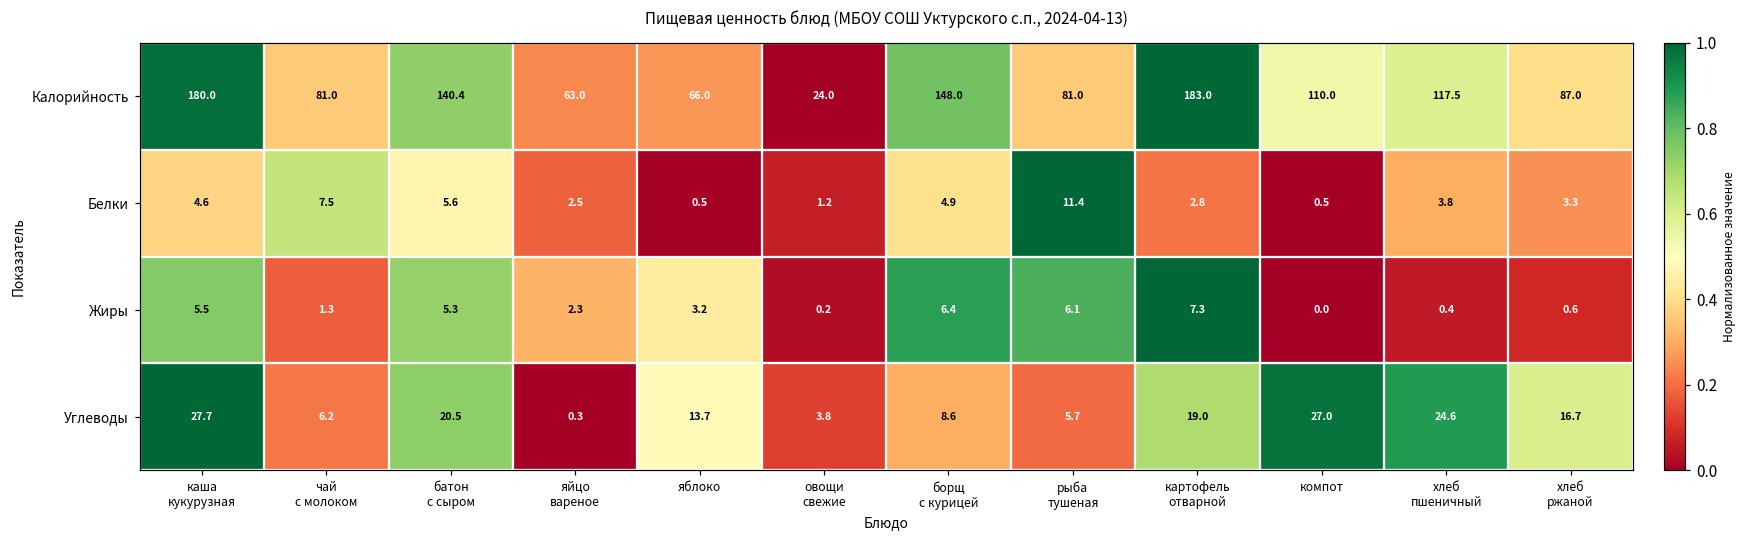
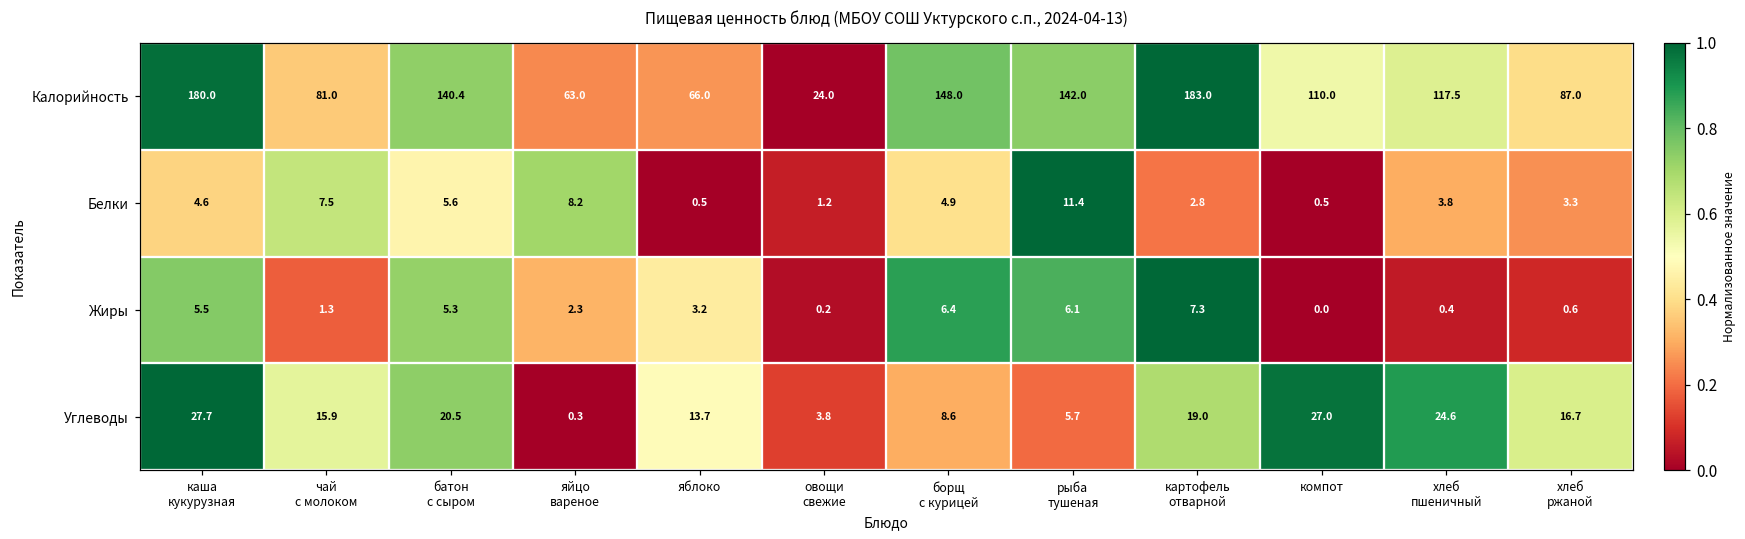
  {
    "Калорийность": {
      "каша кукурузная": 180.0,
      "чай с молоком": 81.0,
      "батон с сыром": 140.4,
      "яйцо вареное": 63.0,
      "яблоко": 66.0,
      "овощи свежие": 24.0,
      "борщ с курицей": 148.0,
-     "рыба тушеная": 81.0,
+     "рыба тушеная": 142.0,
      "картофель отварной": 183.0,
      "компот": 110.0,
      "хлеб пшеничный": 117.5,
      "хлеб ржаной": 87.0
    },
    "Белки": {
      "каша кукурузная": 4.6,
      "чай с молоком": 7.5,
      "батон с сыром": 5.6,
-     "яйцо вареное": 2.5,
+     "яйцо вареное": 8.2,
      "яблоко": 0.5,
      "овощи свежие": 1.2,
      "борщ с курицей": 4.9,
      "рыба тушеная": 11.4,
      "картофель отварной": 2.8,
      "компот": 0.5,
      "хлеб пшеничный": 3.8,
      "хлеб ржаной": 3.3
    },
    "Жиры": {
      "каша кукурузная": 5.5,
      "чай с молоком": 1.3,
      "батон с сыром": 5.3,
      "яйцо вареное": 2.3,
      "яблоко": 3.2,
      "овощи свежие": 0.2,
      "борщ с курицей": 6.4,
      "рыба тушеная": 6.1,
      "картофель отварной": 7.3,
      "компот": 0.0,
      "хлеб пшеничный": 0.4,
      "хлеб ржаной": 0.6
    },
    "Углеводы": {
      "каша кукурузная": 27.7,
-     "чай с молоком": 6.2,
+     "чай с молоком": 15.9,
      "батон с сыром": 20.5,
      "яйцо вареное": 0.3,
      "яблоко": 13.7,
      "овощи свежие": 3.8,
      "борщ с курицей": 8.6,
      "рыба тушеная": 5.7,
      "картофель отварной": 19.0,
      "компот": 27.0,
      "хлеб пшеничный": 24.6,
      "хлеб ржаной": 16.7
    }
  }
